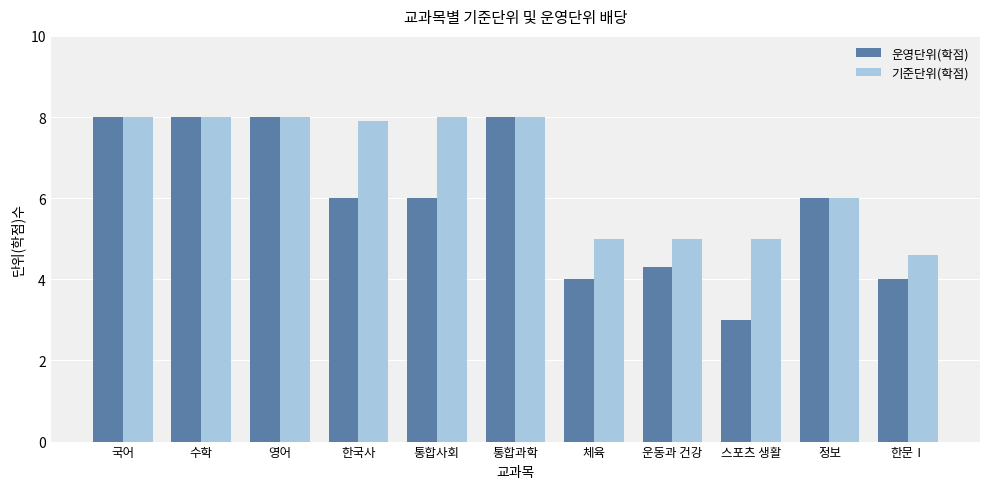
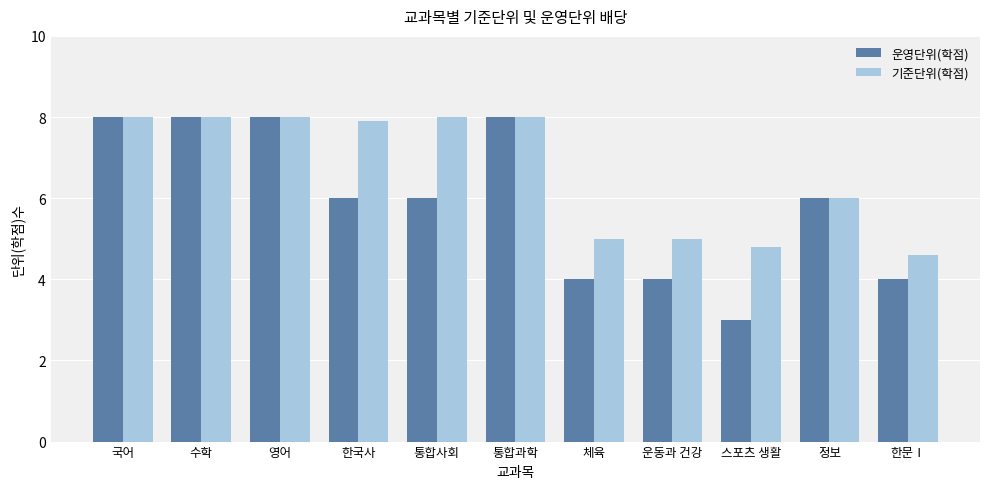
  {
    "운영단위(학점)": {
      "국어": 8.0,
      "수학": 8.0,
      "영어": 8.0,
      "한국사": 6.0,
      "통합사회": 6.0,
      "통합과학": 8.0,
      "체육": 4.0,
-     "운동과 건강": 4.3,
+     "운동과 건강": 4.0,
      "스포츠 생활": 3.0,
      "정보": 6.0,
      "한문Ⅰ": 4.0
    },
    "기준단위(학점)": {
      "국어": 8.0,
      "수학": 8.0,
      "영어": 8.0,
      "한국사": 7.9,
      "통합사회": 8.0,
      "통합과학": 8.0,
      "체육": 5.0,
      "운동과 건강": 5.0,
-     "스포츠 생활": 5.0,
+     "스포츠 생활": 4.8,
      "정보": 6.0,
      "한문Ⅰ": 4.6
    }
  }
